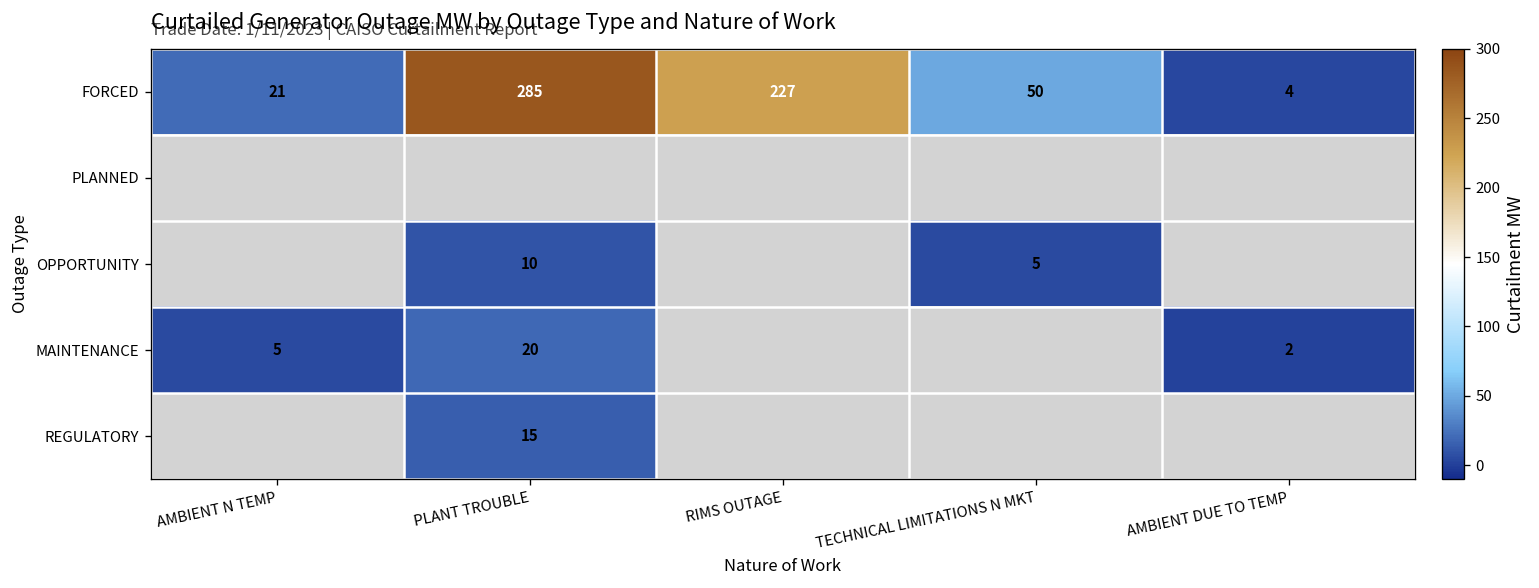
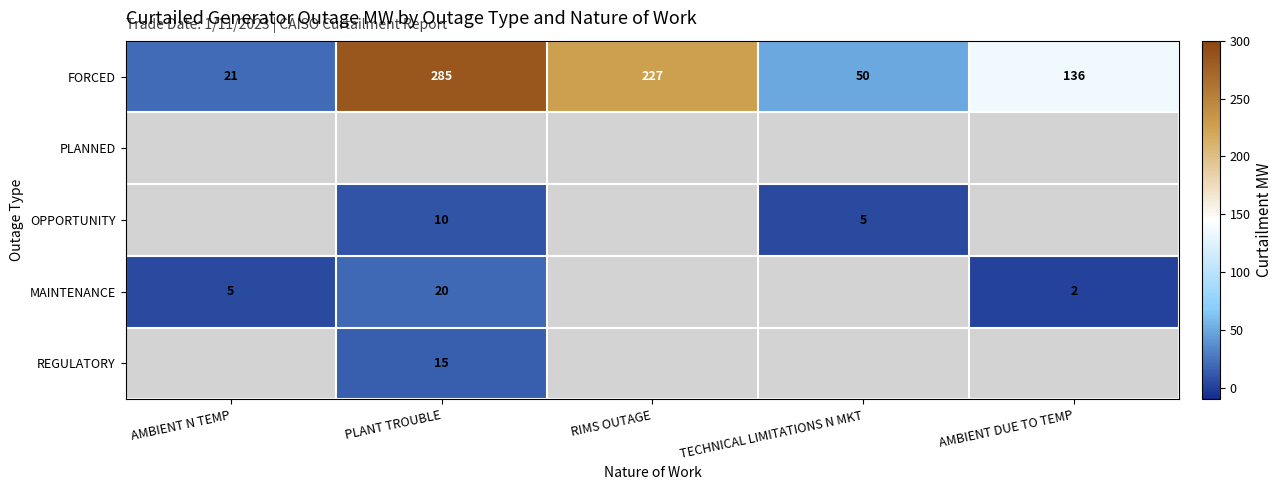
  {
    "FORCED": {
      "AMBIENT N TEMP": 21,
      "PLANT TROUBLE": 285,
      "RIMS OUTAGE": 227,
      "TECHNICAL LIMITATIONS N MKT": 50,
-     "AMBIENT DUE TO TEMP": 4
+     "AMBIENT DUE TO TEMP": 136
    },
    "OPPORTUNITY": {
      "PLANT TROUBLE": 10,
      "TECHNICAL LIMITATIONS N MKT": 5
    },
    "MAINTENANCE": {
      "AMBIENT N TEMP": 5,
      "PLANT TROUBLE": 20,
      "AMBIENT DUE TO TEMP": 2
    },
    "REGULATORY": {
      "PLANT TROUBLE": 15
    }
  }
